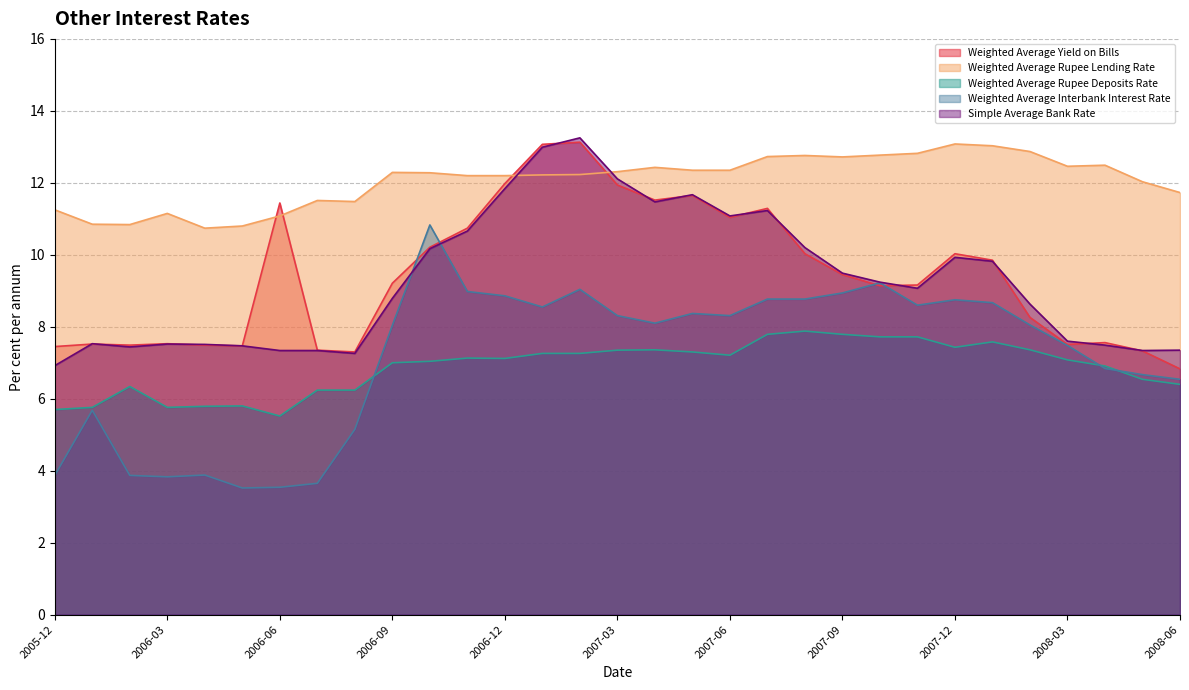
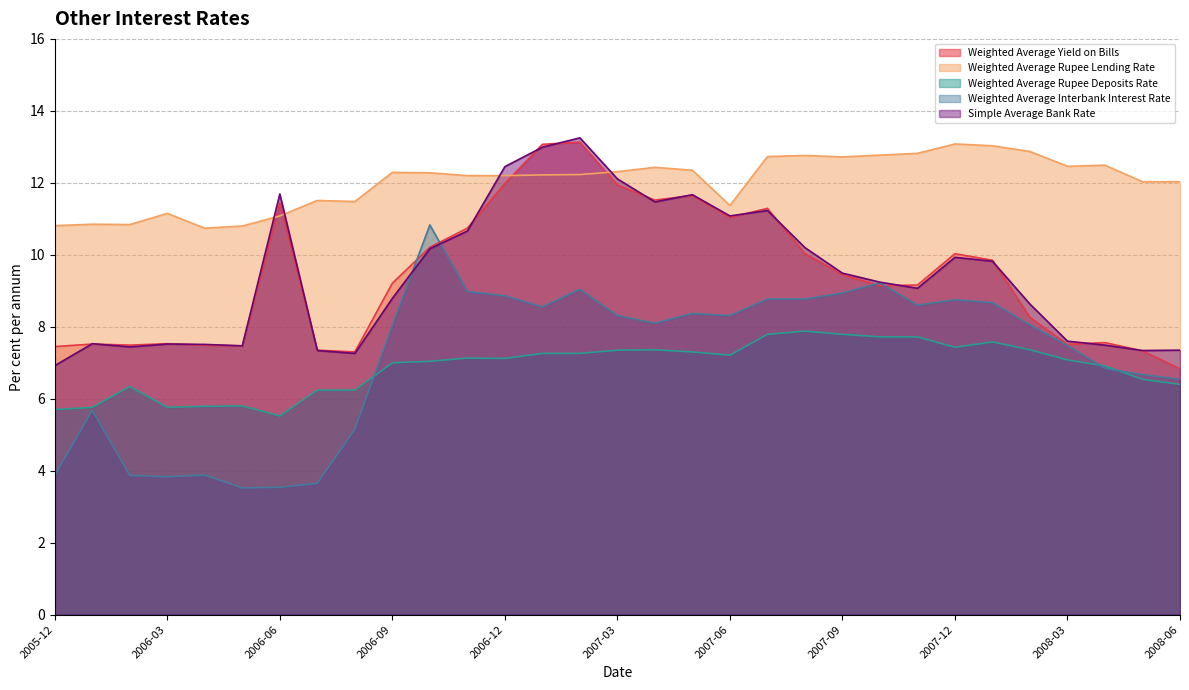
  {
    "Weighted Average Yield on Bills": {
      "2005-12": 7.5,
      "2006-06": 11.4,
      "2006-09": 9.2,
      "2006-12": 12.0,
      "2007-03": 11.9,
      "2007-12": 10.0,
      "2008-06": 6.8
    },
    "Weighted Average Rupee Lending Rate": {
-     "2005-12": 11.3,
+     "2005-12": 10.8,
      "2006-03": 11.2,
      "2006-06": 11.1,
      "2006-09": 12.3,
      "2006-12": 12.2,
      "2007-03": 12.3,
-     "2007-06": 12.4,
+     "2007-06": 11.4,
      "2007-09": 12.7,
      "2007-12": 13.1,
      "2008-03": 12.5,
-     "2008-06": 11.7
+     "2008-06": 12.0
    },
    "Simple Average Bank Rate": {
      "2005-12": 6.9,
-     "2006-06": 7.3,
+     "2006-06": 11.7,
      "2006-09": 8.8,
-     "2006-12": 11.8,
+     "2006-12": 12.5,
      "2007-03": 12.1,
      "2007-12": 9.9,
      "2008-03": 7.6,
      "2008-06": 7.4
    }
  }
